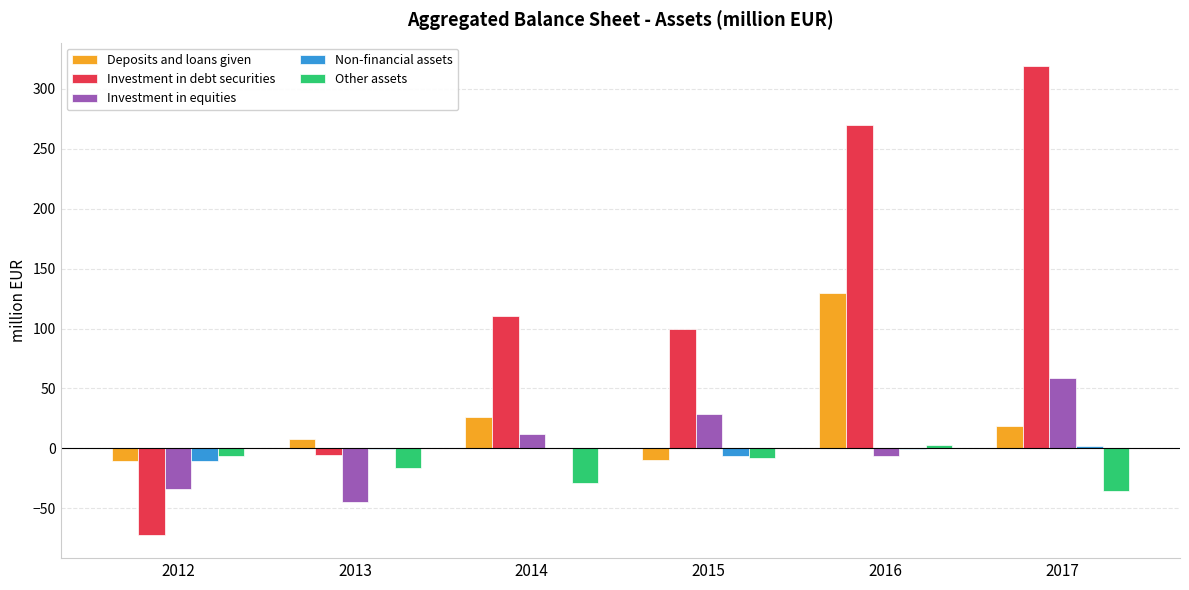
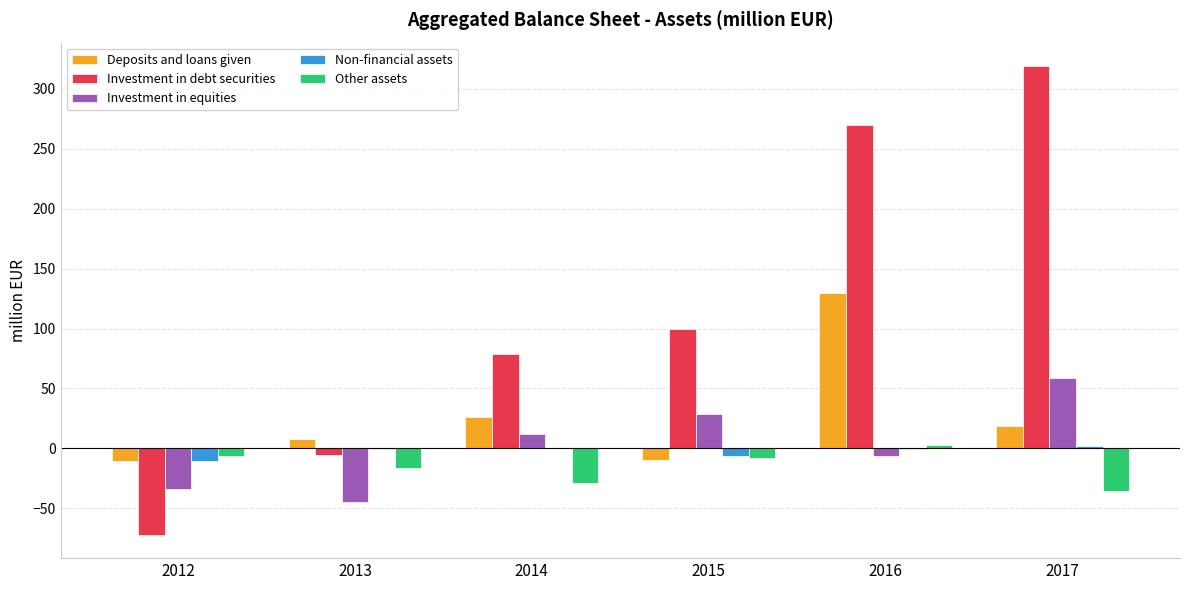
  {
    "Deposits and loans given": {
      "2012": -11,
      "2013": 8,
      "2014": 26,
      "2015": -10,
      "2016": 130,
      "2017": 19
    },
    "Investment in debt securities": {
      "2012": -72,
      "2013": -6,
-     "2014": 110,
+     "2014": 79,
      "2015": 100,
      "2016": 270,
      "2017": 319
    },
    "Investment in equities": {
      "2012": -34,
      "2013": -44,
      "2014": 12,
      "2015": 29,
      "2016": -6,
      "2017": 59
    },
    "Non-financial assets": {
      "2012": -11,
      "2014": 0,
      "2015": -6
    },
    "Other assets": {
      "2012": -6,
      "2013": -16,
      "2014": -29,
      "2015": -8,
      "2016": 3,
      "2017": -36
    }
  }
